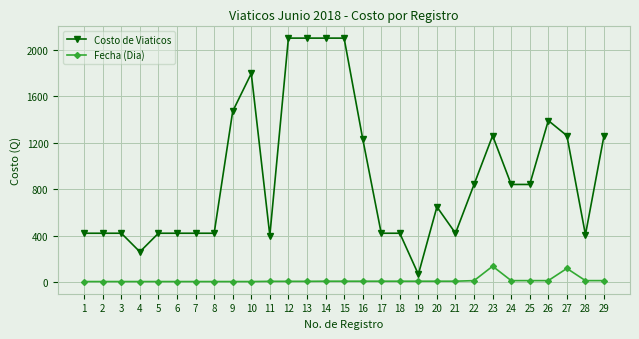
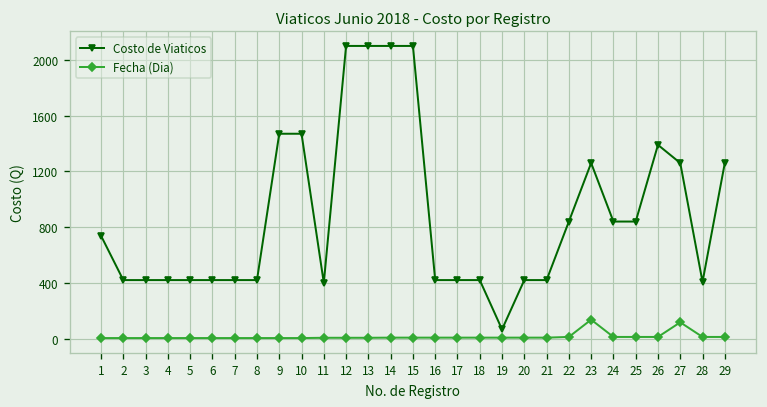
  {
    "Costo de Viaticos": {
-     "1": 420,
+     "1": 740,
      "2": 420,
      "3": 420,
-     "4": 260,
+     "4": 420,
      "5": 420,
      "6": 420,
      "7": 420,
      "8": 420,
      "9": 1470,
-     "10": 1800,
+     "10": 1470,
      "11": 400,
      "12": 2100,
      "13": 2100,
      "14": 2100,
      "15": 2100,
-     "16": 1240,
+     "16": 420,
      "17": 420,
      "18": 420,
      "19": 70,
-     "20": 650,
+     "20": 420,
      "21": 420,
      "22": 840,
      "23": 1260,
      "24": 840,
      "25": 840,
      "26": 1390,
      "27": 1260,
      "28": 410,
      "29": 1260
    },
    "Fecha (Dia)": {
      "1": 0,
      "2": 0,
      "3": 0,
      "4": 0,
      "5": 0,
      "6": 0,
      "7": 0,
      "8": 0,
      "9": 0,
      "10": 0,
      "11": 10,
      "12": 10,
      "13": 10,
      "14": 10,
      "15": 10,
      "16": 10,
      "17": 10,
      "18": 10,
      "19": 10,
      "20": 10,
      "21": 10,
      "22": 10,
      "23": 140,
      "24": 10,
      "25": 10,
      "26": 10,
      "27": 120,
      "28": 10,
      "29": 10
    }
  }
